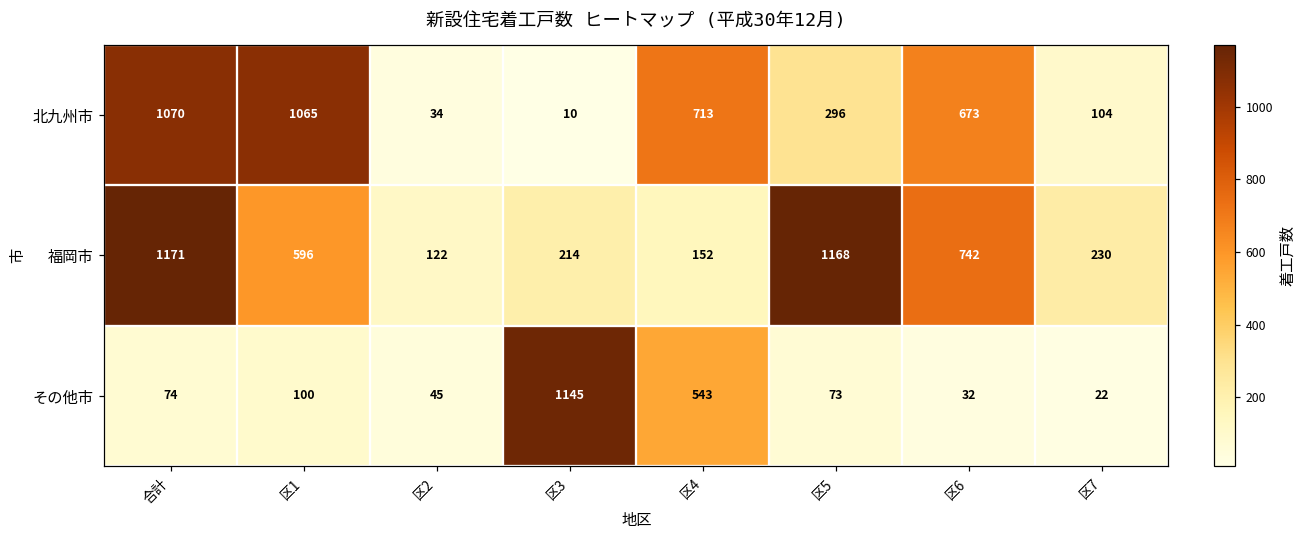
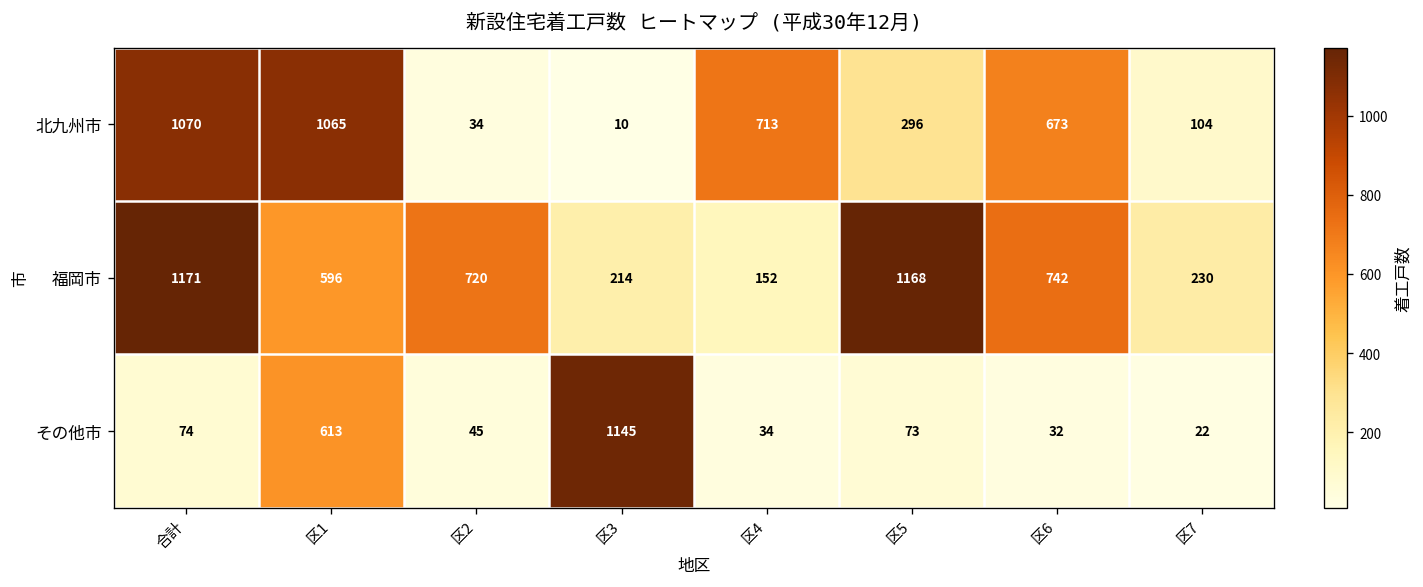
  {
    "北九州市": {
      "合計": 1070,
      "区1": 1065,
      "区2": 34,
      "区3": 10,
      "区4": 713,
      "区5": 296,
      "区6": 673,
      "区7": 104
    },
    "福岡市": {
      "合計": 1171,
      "区1": 596,
-     "区2": 122,
+     "区2": 720,
      "区3": 214,
      "区4": 152,
      "区5": 1168,
      "区6": 742,
      "区7": 230
    },
    "その他市": {
      "合計": 74,
-     "区1": 100,
+     "区1": 613,
      "区2": 45,
      "区3": 1145,
-     "区4": 543,
+     "区4": 34,
      "区5": 73,
      "区6": 32,
      "区7": 22
    }
  }
